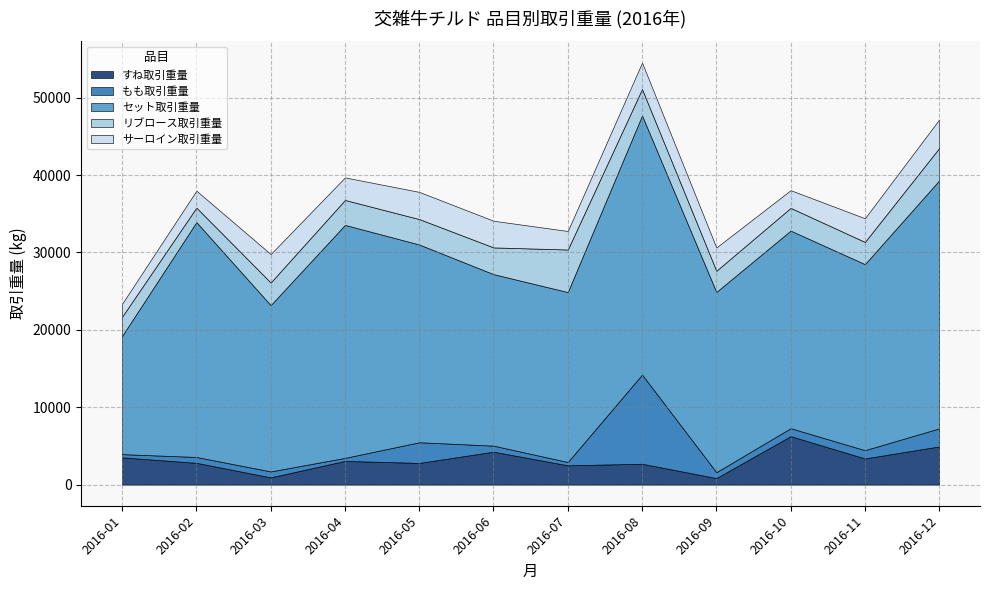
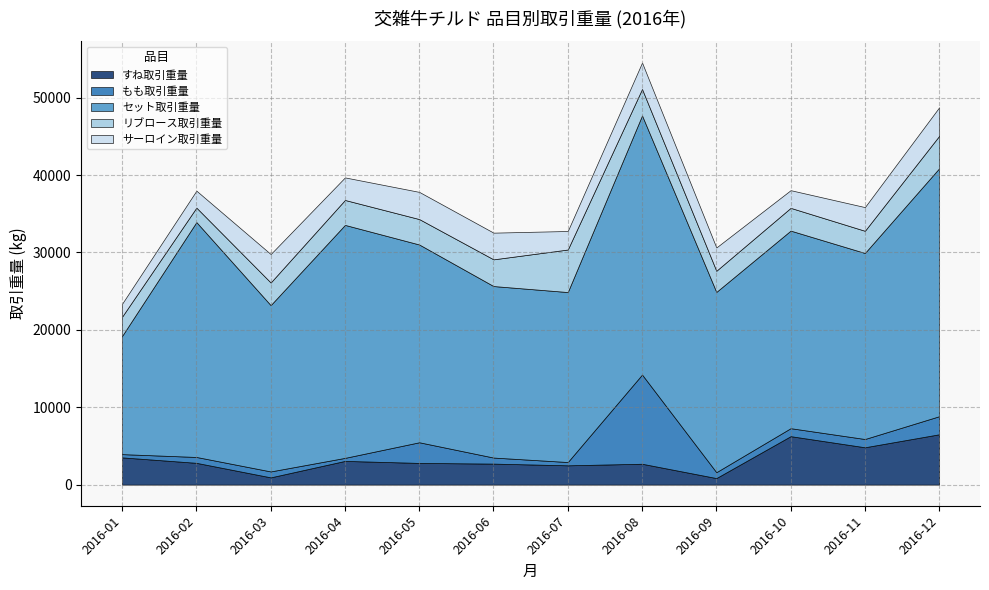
  {
    "すね取引重量": {
      "2016-01": 4000,
      "2016-02": 3000,
      "2016-03": 1000,
      "2016-04": 3000,
      "2016-05": 3000,
-     "2016-06": 4000,
+     "2016-06": 3000,
      "2016-07": 2000,
      "2016-08": 3000,
      "2016-09": 1000,
      "2016-10": 6000,
-     "2016-11": 3000,
-     "2016-12": 5000
+     "2016-11": 5000,
+     "2016-12": 7000
    }
  }
